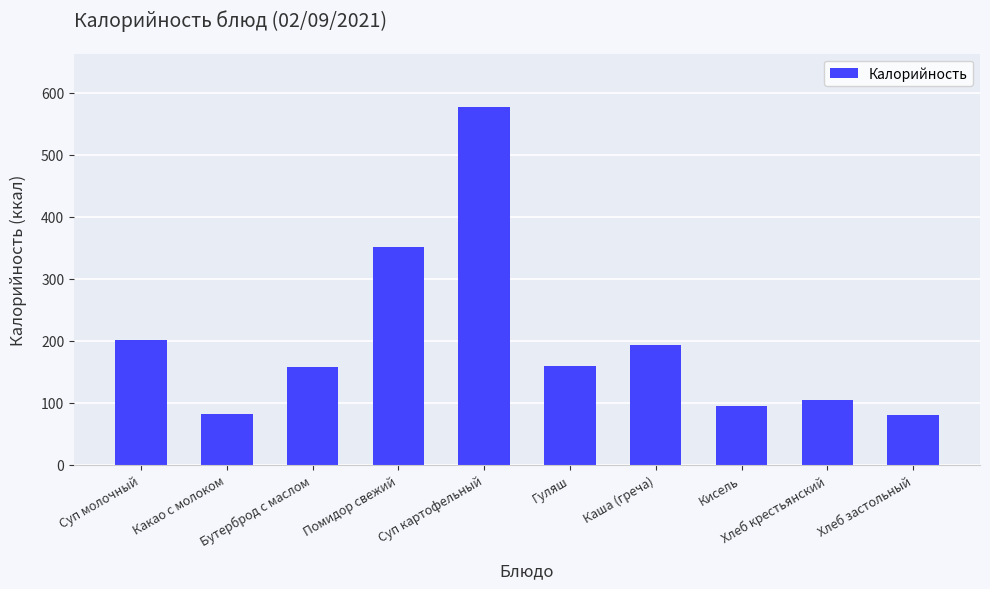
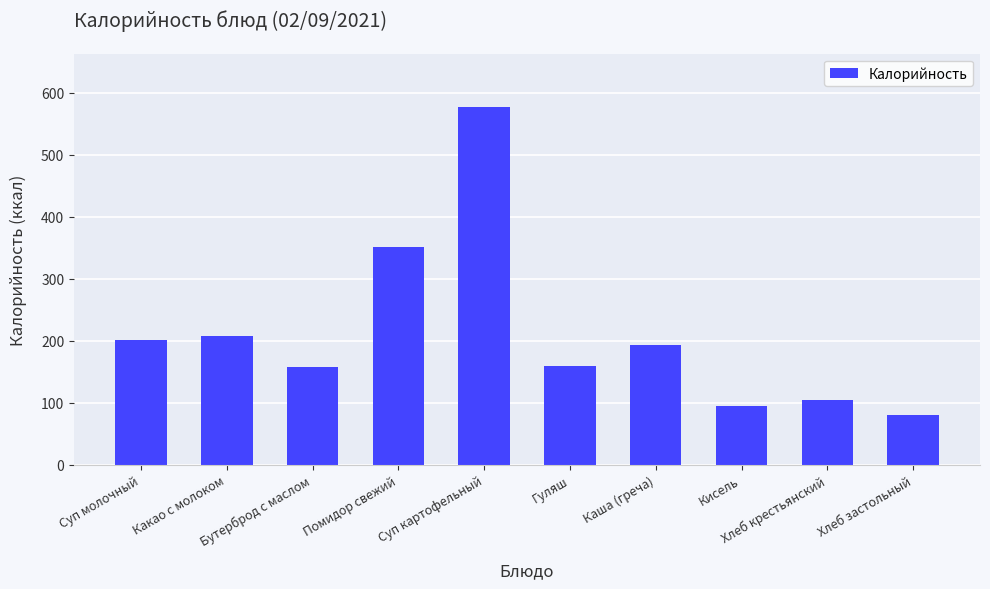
  {
    "Суп молочный": 200,
-   "Какао с молоком": 80,
+   "Какао с молоком": 210,
    "Бутерброд с маслом": 160,
    "Помидор свежий": 350,
    "Суп картофельный": 580,
    "Гуляш": 160,
    "Каша (греча)": 190,
    "Кисель": 100,
    "Хлеб крестьянский": 100,
    "Хлеб застольный": 80
  }
